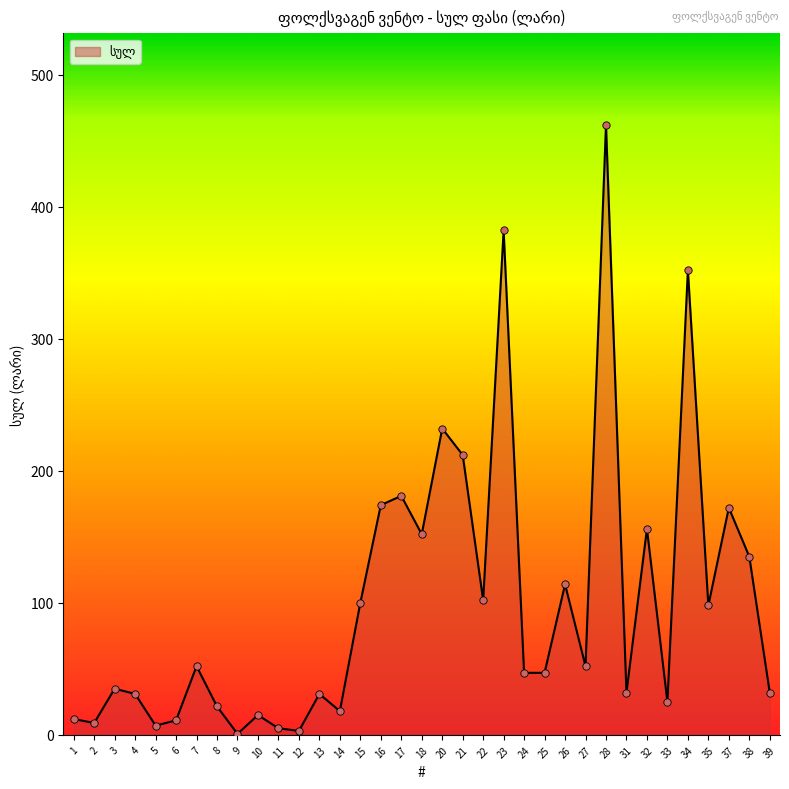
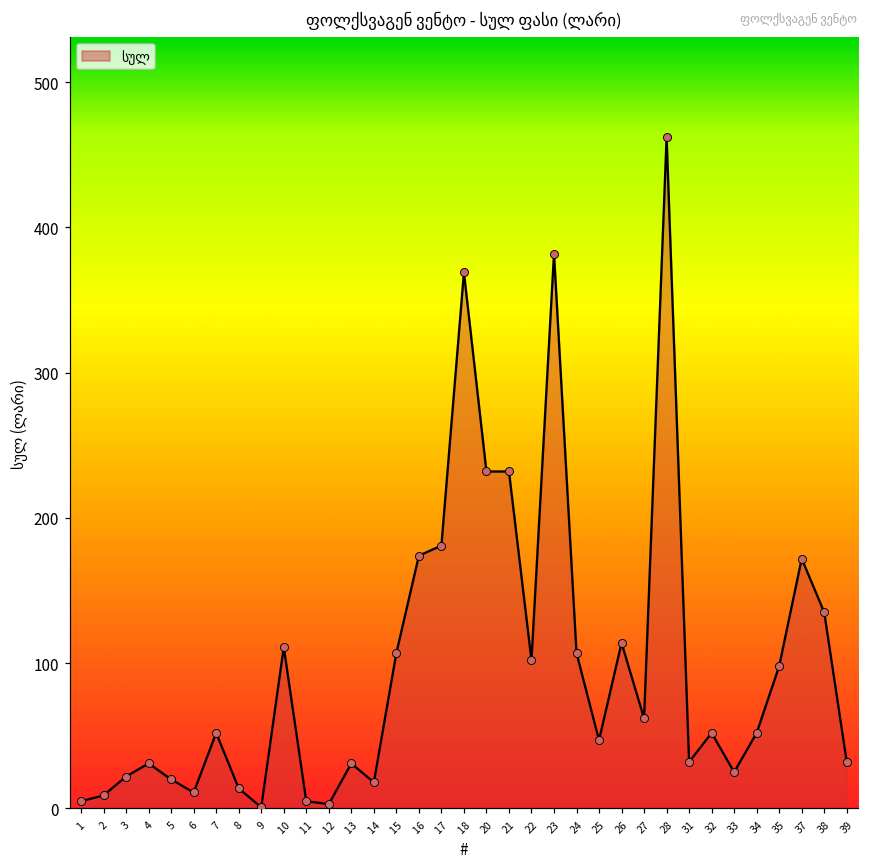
  {
-   "1": 12,
+   "1": 5,
    "2": 9,
-   "3": 35,
+   "3": 22,
    "4": 31,
-   "5": 7,
+   "5": 20,
    "6": 11,
    "7": 52,
-   "8": 22,
+   "8": 14,
    "9": 1,
-   "10": 15,
+   "10": 111,
    "11": 5,
    "12": 3,
    "13": 31,
    "14": 18,
-   "15": 100,
+   "15": 107,
    "16": 174,
    "17": 181,
-   "18": 152,
+   "18": 369,
    "20": 232,
-   "21": 212,
+   "21": 232,
    "22": 102,
    "23": 382,
-   "24": 47,
+   "24": 107,
    "25": 47,
    "26": 114,
-   "27": 52,
+   "27": 62,
    "28": 462,
    "31": 32,
-   "32": 156,
+   "32": 52,
    "33": 25,
-   "34": 352,
+   "34": 52,
    "35": 98,
    "37": 172,
    "38": 135,
    "39": 32
  }
